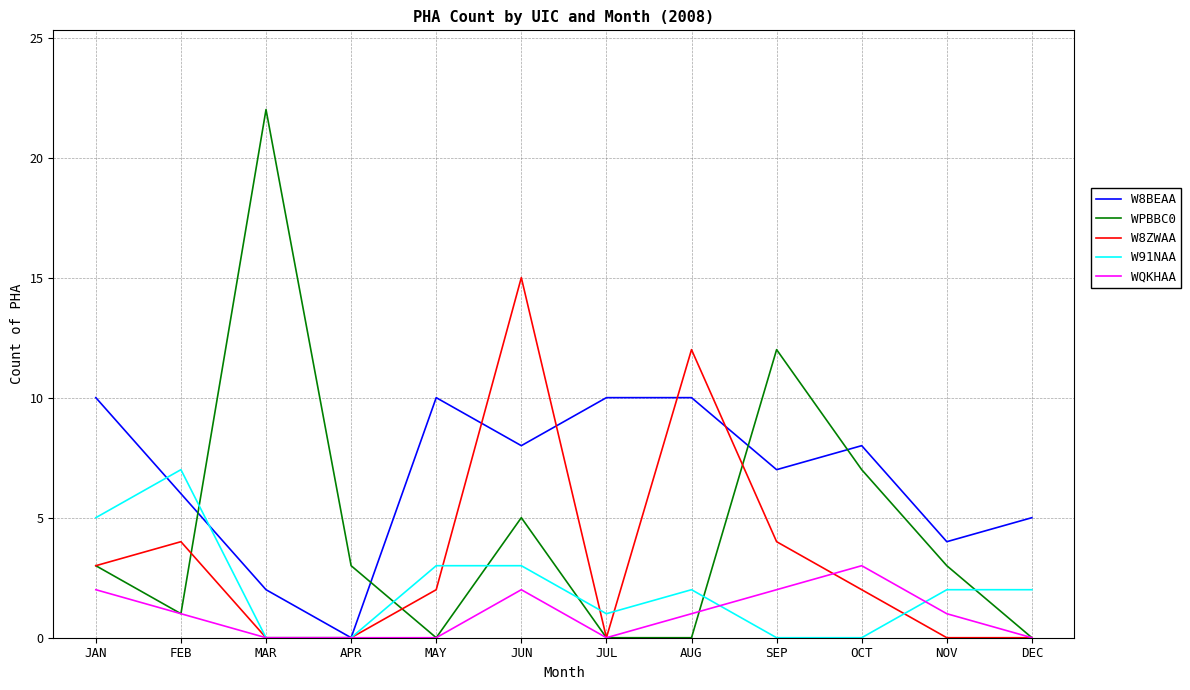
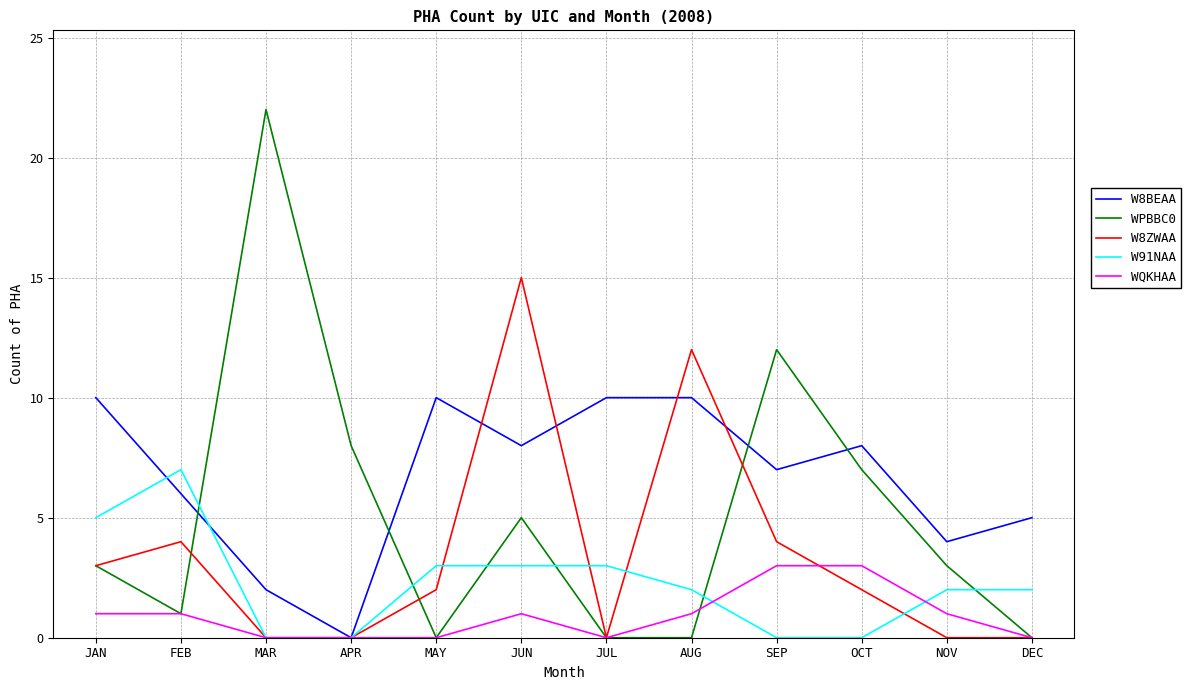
  {
    "W8BEAA": {
      "JAN": 10,
      "FEB": 6,
      "MAR": 2,
      "MAY": 10,
      "JUN": 8,
      "JUL": 10,
      "AUG": 10,
      "SEP": 7,
      "OCT": 8,
      "NOV": 4,
      "DEC": 5
    },
    "WPBBC0": {
      "MAR": 22,
-     "APR": 3,
+     "APR": 8,
      "JUN": 5,
      "AUG": 0,
      "SEP": 12,
      "OCT": 7,
      "NOV": 3
    },
    "W8ZWAA": {
      "FEB": 4,
      "MAY": 2,
      "JUN": 15,
      "AUG": 12,
      "SEP": 4,
      "OCT": 2,
      "NOV": 0
    },
    "W91NAA": {
      "JAN": 5,
      "FEB": 7,
      "MAY": 3,
      "JUN": 3,
-     "JUL": 1,
+     "JUL": 3,
      "AUG": 2,
      "SEP": 0,
      "OCT": 0,
      "NOV": 2,
      "DEC": 2
    },
    "WQKHAA": {
-     "JAN": 2,
-     "JUN": 2,
+     "JAN": 1,
+     "JUN": 1,
      "AUG": 1,
-     "SEP": 2,
+     "SEP": 3,
      "OCT": 3,
      "NOV": 1
    }
  }
